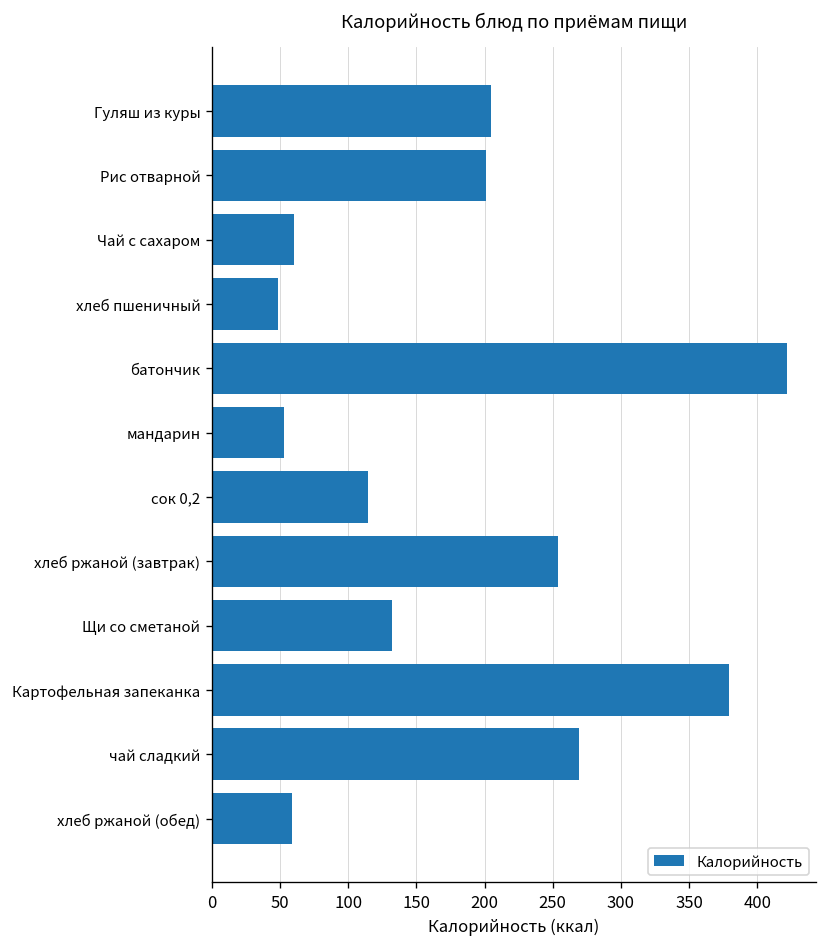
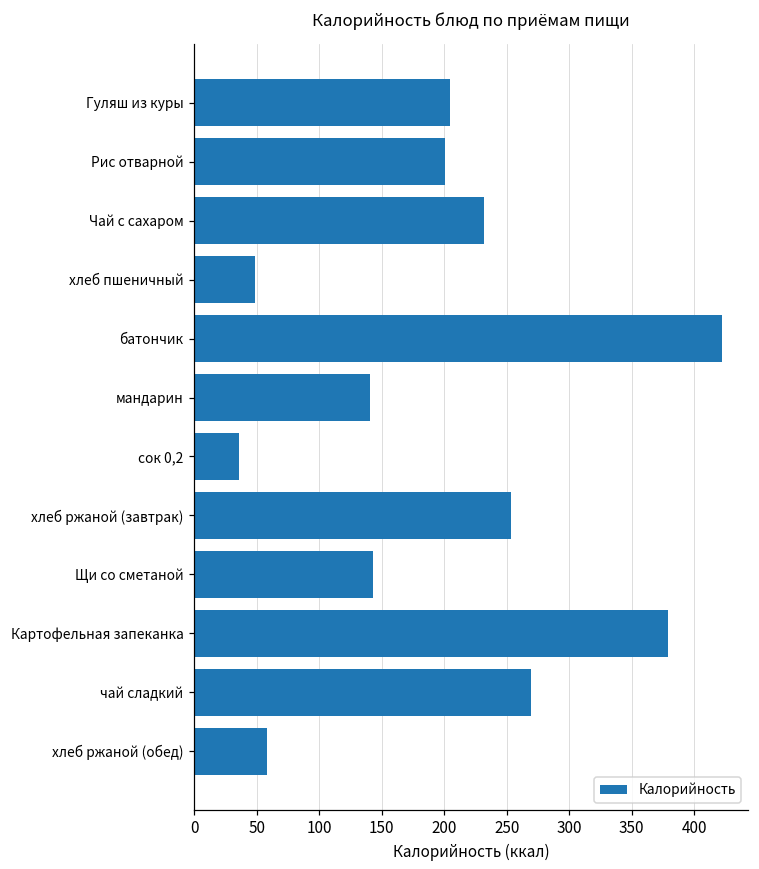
  {
    "Гуляш из куры": 205,
    "Рис отварной": 201,
-   "Чай с сахаром": 60,
+   "Чай с сахаром": 232,
    "хлеб пшеничный": 49,
    "батончик": 422,
-   "мандарин": 53,
-   "сок 0,2": 114,
+   "мандарин": 141,
+   "сок 0,2": 36,
    "хлеб ржаной (завтрак)": 254,
-   "Щи со сметаной": 132,
+   "Щи со сметаной": 143,
    "Картофельная запеканка": 379,
    "чай сладкий": 270,
    "хлеб ржаной (обед)": 59
  }
